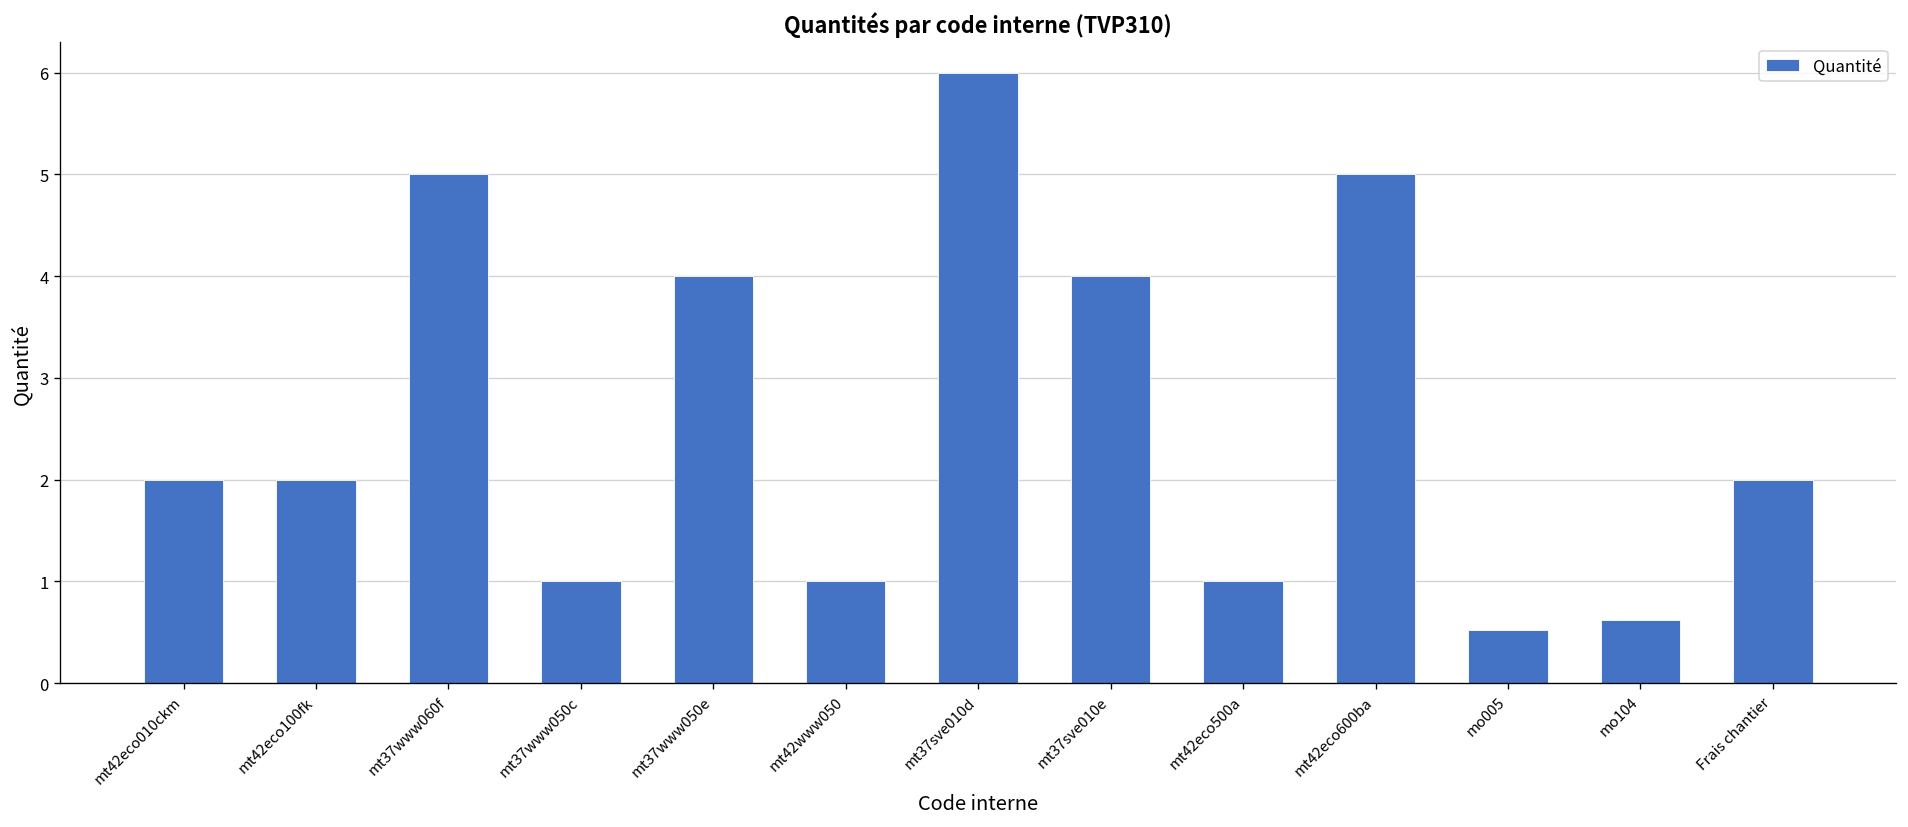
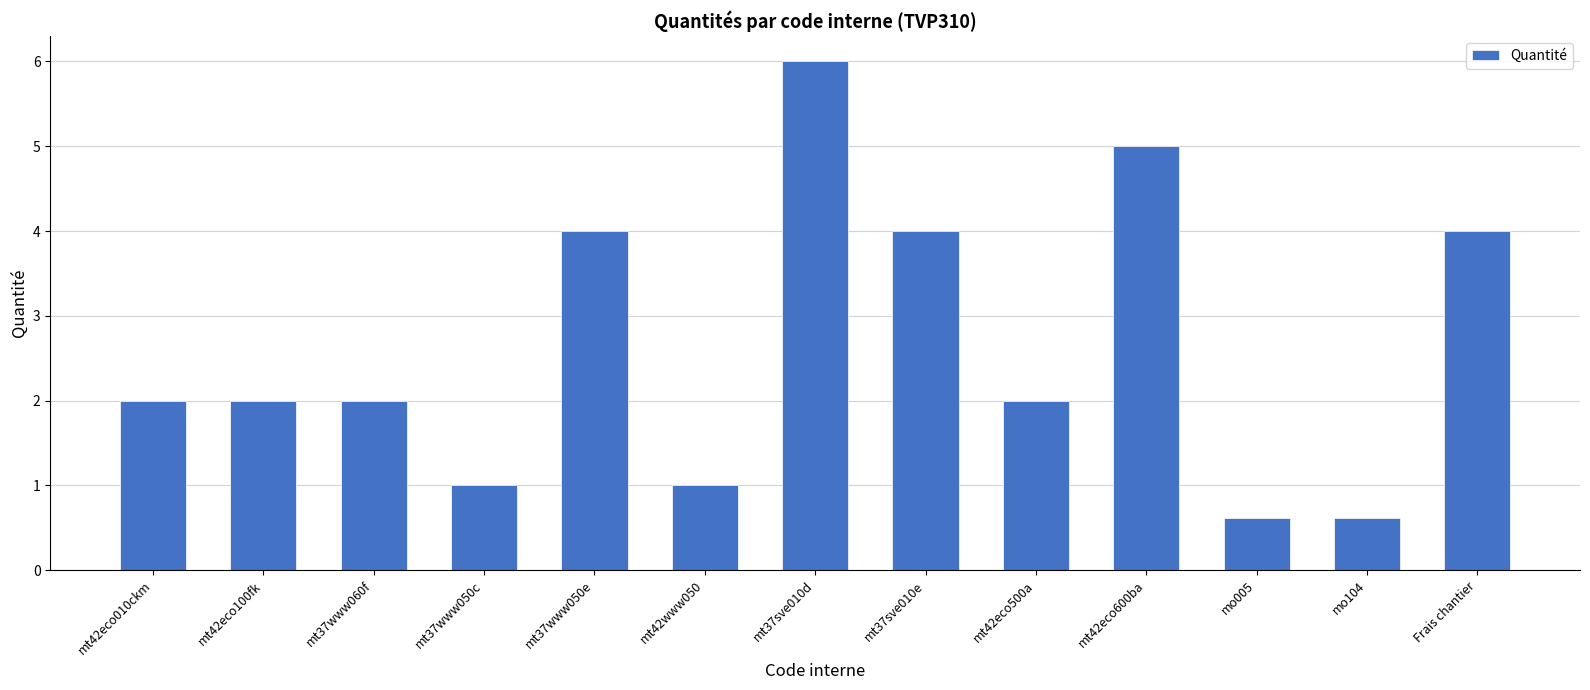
  {
    "mt42eco010ckm": 2.0,
    "mt42eco100fk": 2.0,
-   "mt37www060f": 5,
+   "mt37www060f": 2,
    "mt37www050c": 1.0,
    "mt37www050e": 4.0,
    "mt42www050": 1.0,
    "mt37sve010d": 6.0,
    "mt37sve010e": 4.0,
-   "mt42eco500a": 1,
+   "mt42eco500a": 2,
    "mt42eco600ba": 5.0,
-   "mo005": 0.5,
+   "mo005": 0.6,
    "mo104": 0.6,
-   "Frais chantier": 2
+   "Frais chantier": 4
  }
